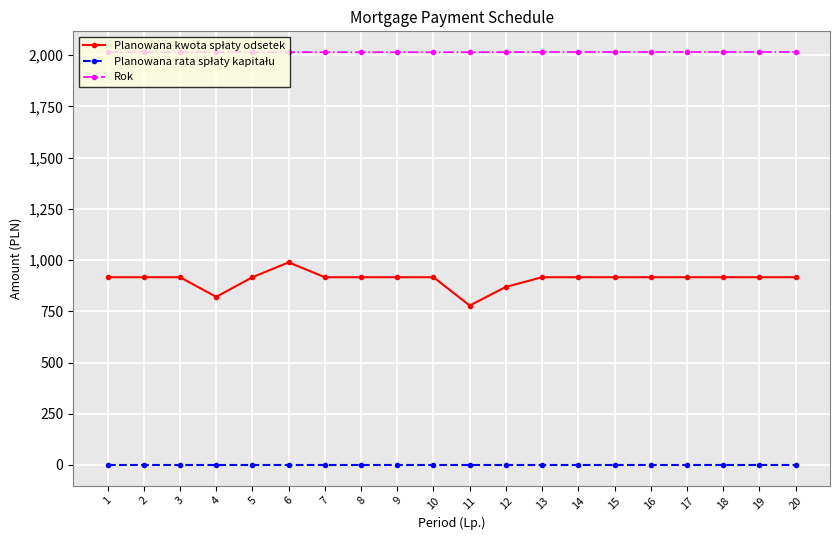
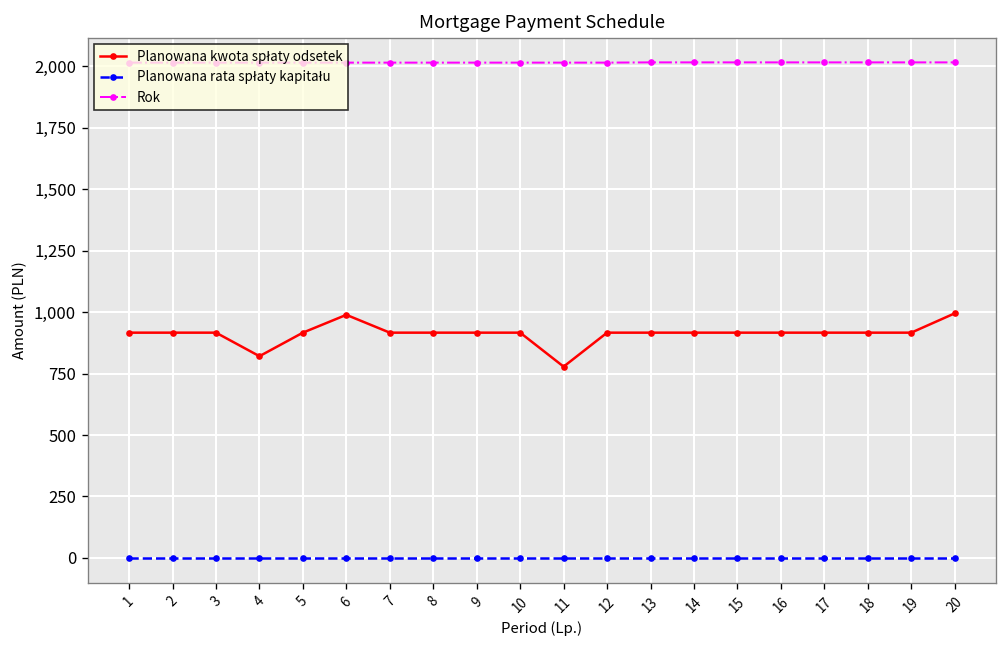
  {
    "Planowana kwota spłaty odsetek": {
      "1": "920",
      "2": "920",
      "3": "920",
      "4": "820",
      "5": "920",
      "6": "990",
      "7": "920",
      "8": "920",
      "9": "920",
      "10": "920",
      "11": "780",
-     "12": "870",
+     "12": "920",
      "13": "920",
      "14": "920",
      "15": "920",
      "16": "920",
      "17": "920",
      "18": "920",
      "19": "920",
-     "20": "920"
+     "20": "990"
    },
    "Planowana rata spłaty kapitału": {
      "1": "0",
      "2": "0",
      "3": "0",
      "4": "0",
      "5": "0",
      "6": "0",
      "7": "0",
      "8": "0",
      "9": "0",
      "10": "0",
      "11": "0",
      "12": "0",
      "13": "0",
      "14": "0",
      "15": "0",
      "16": "0",
      "17": "0",
      "18": "0",
      "19": "0",
      "20": "0"
    },
    "Rok": {
      "7": "2,010",
      "8": "2,010",
      "9": "2,010",
      "10": "2,010",
      "11": "2,010",
      "12": "2,010",
      "13": "2,020",
      "14": "2,020",
      "15": "2,020",
      "16": "2,020",
      "17": "2,020",
      "18": "2,020",
      "19": "2,020",
      "20": "2,020"
    }
  }
